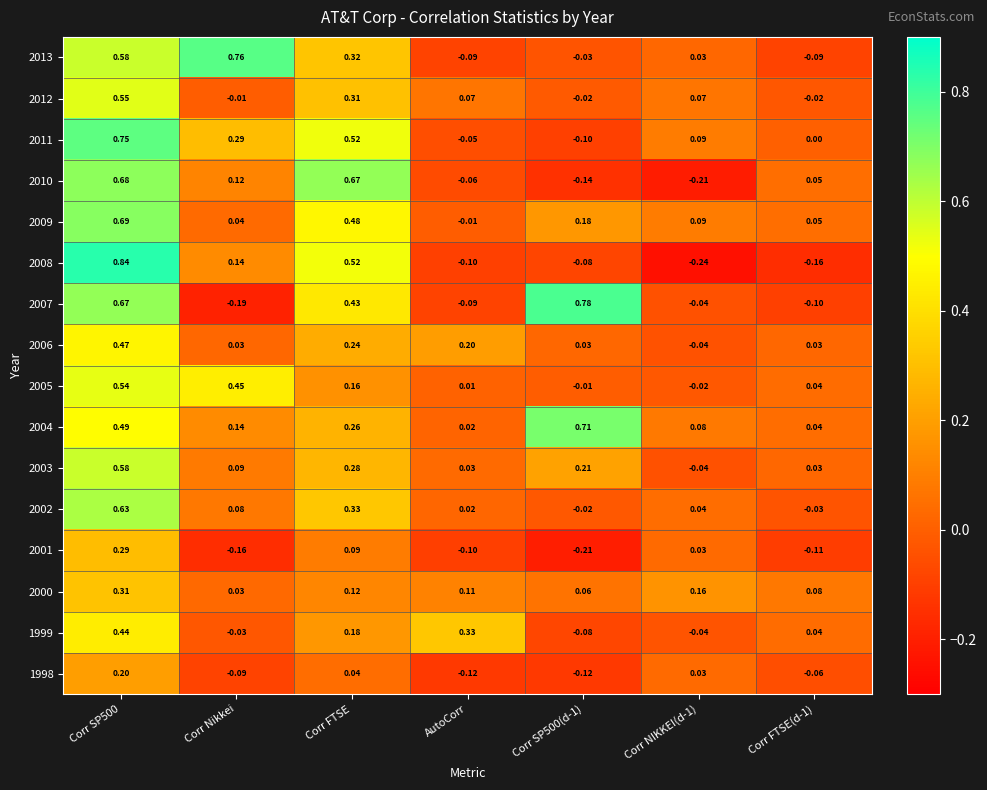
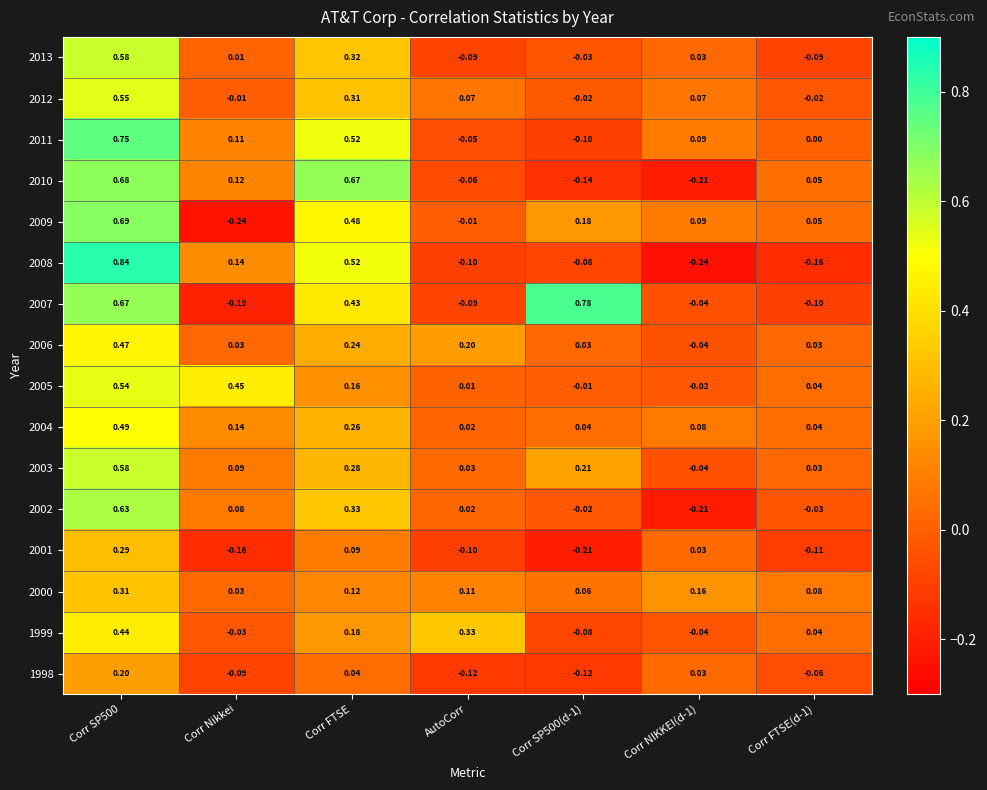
  {
    "2013": {
      "Corr SP500": 0.58,
-     "Corr Nikkei": 0.76,
+     "Corr Nikkei": 0.01,
      "Corr FTSE": 0.32,
      "AutoCorr": -0.09,
      "Corr SP500(d-1)": -0.03,
      "Corr NIKKEI(d-1)": 0.03,
      "Corr FTSE(d-1)": -0.09
    },
    "2012": {
      "Corr SP500": 0.55,
      "Corr Nikkei": -0.01,
      "Corr FTSE": 0.31,
      "AutoCorr": 0.07,
      "Corr SP500(d-1)": -0.02,
      "Corr NIKKEI(d-1)": 0.07,
      "Corr FTSE(d-1)": -0.02
    },
    "2011": {
      "Corr SP500": 0.75,
-     "Corr Nikkei": 0.29,
+     "Corr Nikkei": 0.11,
      "Corr FTSE": 0.52,
      "AutoCorr": -0.05,
      "Corr SP500(d-1)": -0.10,
      "Corr NIKKEI(d-1)": 0.09,
      "Corr FTSE(d-1)": 0.00
    },
    "2010": {
      "Corr SP500": 0.68,
      "Corr Nikkei": 0.12,
      "Corr FTSE": 0.67,
      "AutoCorr": -0.06,
      "Corr SP500(d-1)": -0.14,
      "Corr NIKKEI(d-1)": -0.21,
      "Corr FTSE(d-1)": 0.05
    },
    "2009": {
      "Corr SP500": 0.69,
-     "Corr Nikkei": 0.04,
+     "Corr Nikkei": -0.24,
      "Corr FTSE": 0.48,
      "AutoCorr": -0.01,
      "Corr SP500(d-1)": 0.18,
      "Corr NIKKEI(d-1)": 0.09,
      "Corr FTSE(d-1)": 0.05
    },
    "2008": {
      "Corr SP500": 0.84,
      "Corr Nikkei": 0.14,
      "Corr FTSE": 0.52,
      "AutoCorr": -0.10,
      "Corr SP500(d-1)": -0.08,
      "Corr NIKKEI(d-1)": -0.24,
      "Corr FTSE(d-1)": -0.16
    },
    "2007": {
      "Corr SP500": 0.67,
      "Corr Nikkei": -0.19,
      "Corr FTSE": 0.43,
      "AutoCorr": -0.09,
      "Corr SP500(d-1)": 0.78,
      "Corr NIKKEI(d-1)": -0.04,
      "Corr FTSE(d-1)": -0.10
    },
    "2006": {
      "Corr SP500": 0.47,
      "Corr Nikkei": 0.03,
      "Corr FTSE": 0.24,
      "AutoCorr": 0.20,
      "Corr SP500(d-1)": 0.03,
      "Corr NIKKEI(d-1)": -0.04,
      "Corr FTSE(d-1)": 0.03
    },
    "2005": {
      "Corr SP500": 0.54,
      "Corr Nikkei": 0.45,
      "Corr FTSE": 0.16,
      "AutoCorr": 0.01,
      "Corr SP500(d-1)": -0.01,
      "Corr NIKKEI(d-1)": -0.02,
      "Corr FTSE(d-1)": 0.04
    },
    "2004": {
      "Corr SP500": 0.49,
      "Corr Nikkei": 0.14,
      "Corr FTSE": 0.26,
      "AutoCorr": 0.02,
-     "Corr SP500(d-1)": 0.71,
+     "Corr SP500(d-1)": 0.04,
      "Corr NIKKEI(d-1)": 0.08,
      "Corr FTSE(d-1)": 0.04
    },
    "2003": {
      "Corr SP500": 0.58,
      "Corr Nikkei": 0.09,
      "Corr FTSE": 0.28,
      "AutoCorr": 0.03,
      "Corr SP500(d-1)": 0.21,
      "Corr NIKKEI(d-1)": -0.04,
      "Corr FTSE(d-1)": 0.03
    },
    "2002": {
      "Corr SP500": 0.63,
      "Corr Nikkei": 0.08,
      "Corr FTSE": 0.33,
      "AutoCorr": 0.02,
      "Corr SP500(d-1)": -0.02,
-     "Corr NIKKEI(d-1)": 0.04,
+     "Corr NIKKEI(d-1)": -0.21,
      "Corr FTSE(d-1)": -0.03
    },
    "2001": {
      "Corr SP500": 0.29,
      "Corr Nikkei": -0.16,
      "Corr FTSE": 0.09,
      "AutoCorr": -0.10,
      "Corr SP500(d-1)": -0.21,
      "Corr NIKKEI(d-1)": 0.03,
      "Corr FTSE(d-1)": -0.11
    },
    "2000": {
      "Corr SP500": 0.31,
      "Corr Nikkei": 0.03,
      "Corr FTSE": 0.12,
      "AutoCorr": 0.11,
      "Corr SP500(d-1)": 0.06,
      "Corr NIKKEI(d-1)": 0.16,
      "Corr FTSE(d-1)": 0.08
    },
    "1999": {
      "Corr SP500": 0.44,
      "Corr Nikkei": -0.03,
      "Corr FTSE": 0.18,
      "AutoCorr": 0.33,
      "Corr SP500(d-1)": -0.08,
      "Corr NIKKEI(d-1)": -0.04,
      "Corr FTSE(d-1)": 0.04
    },
    "1998": {
      "Corr SP500": 0.20,
      "Corr Nikkei": -0.09,
      "Corr FTSE": 0.04,
      "AutoCorr": -0.12,
      "Corr SP500(d-1)": -0.12,
      "Corr NIKKEI(d-1)": 0.03,
      "Corr FTSE(d-1)": -0.06
    }
  }
